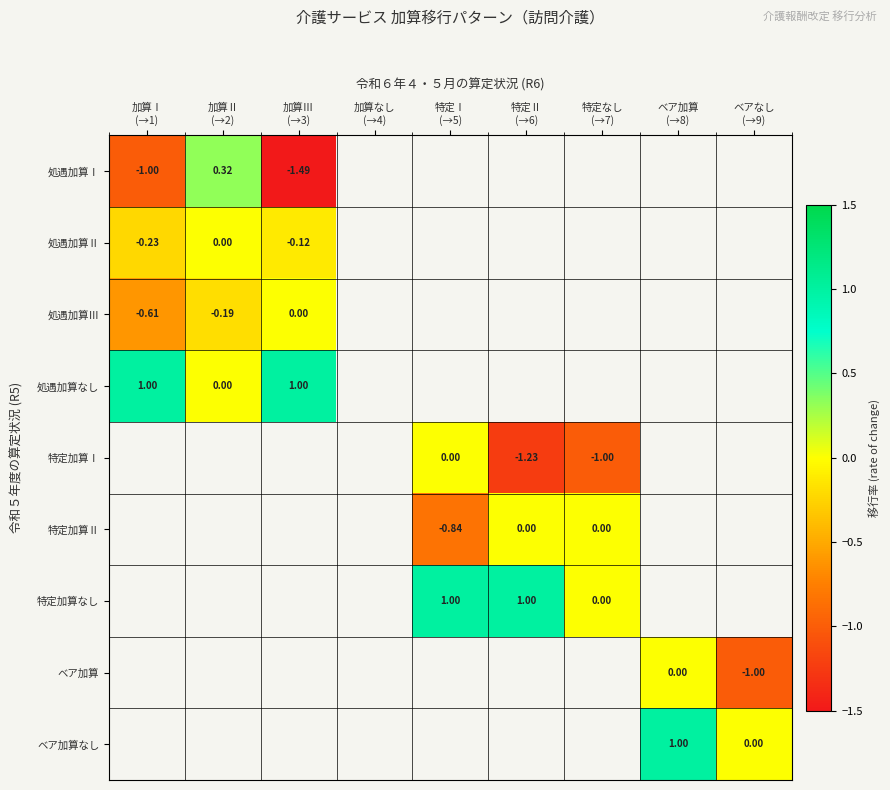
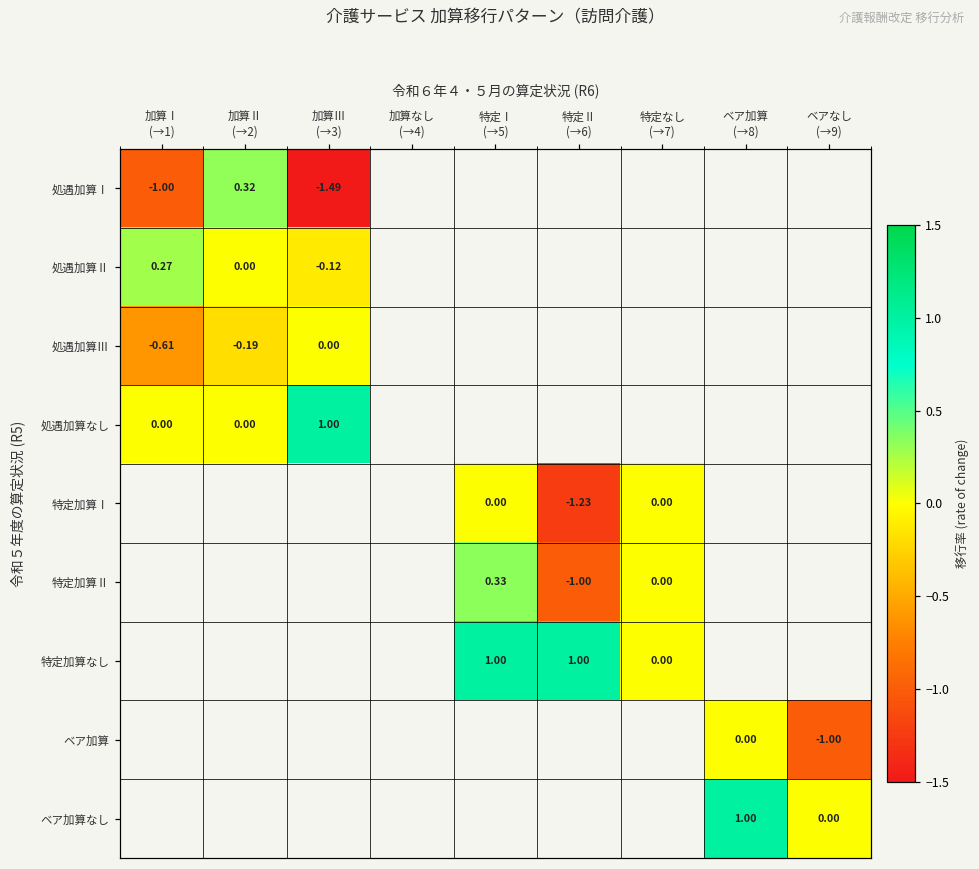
  {
    "処遇加算Ⅰ": {
      "加算Ⅰ (→1)": -1.00,
      "加算Ⅱ (→2)": 0.32,
      "加算Ⅲ (→3)": -1.49
    },
    "処遇加算Ⅱ": {
-     "加算Ⅰ (→1)": -0.23,
+     "加算Ⅰ (→1)": 0.27,
      "加算Ⅱ (→2)": 0.00,
      "加算Ⅲ (→3)": -0.12
    },
    "処遇加算Ⅲ": {
      "加算Ⅰ (→1)": -0.61,
      "加算Ⅱ (→2)": -0.19,
      "加算Ⅲ (→3)": 0.00
    },
    "処遇加算なし": {
-     "加算Ⅰ (→1)": 1.00,
+     "加算Ⅰ (→1)": 0.00,
      "加算Ⅱ (→2)": 0.00,
      "加算Ⅲ (→3)": 1.00
    },
    "特定加算Ⅰ": {
      "特定Ⅰ (→5)": 0.00,
      "特定Ⅱ (→6)": -1.23,
-     "特定なし (→7)": -1.00
+     "特定なし (→7)": 0.00
    },
    "特定加算Ⅱ": {
-     "特定Ⅰ (→5)": -0.84,
-     "特定Ⅱ (→6)": 0.00,
+     "特定Ⅰ (→5)": 0.33,
+     "特定Ⅱ (→6)": -1.00,
      "特定なし (→7)": 0.00
    },
    "特定加算なし": {
      "特定Ⅰ (→5)": 1.00,
      "特定Ⅱ (→6)": 1.00,
      "特定なし (→7)": 0.00
    },
    "ベア加算": {
      "ベア加算 (→8)": 0.00,
      "ベアなし (→9)": -1.00
    },
    "ベア加算なし": {
      "ベア加算 (→8)": 1.00,
      "ベアなし (→9)": 0.00
    }
  }
